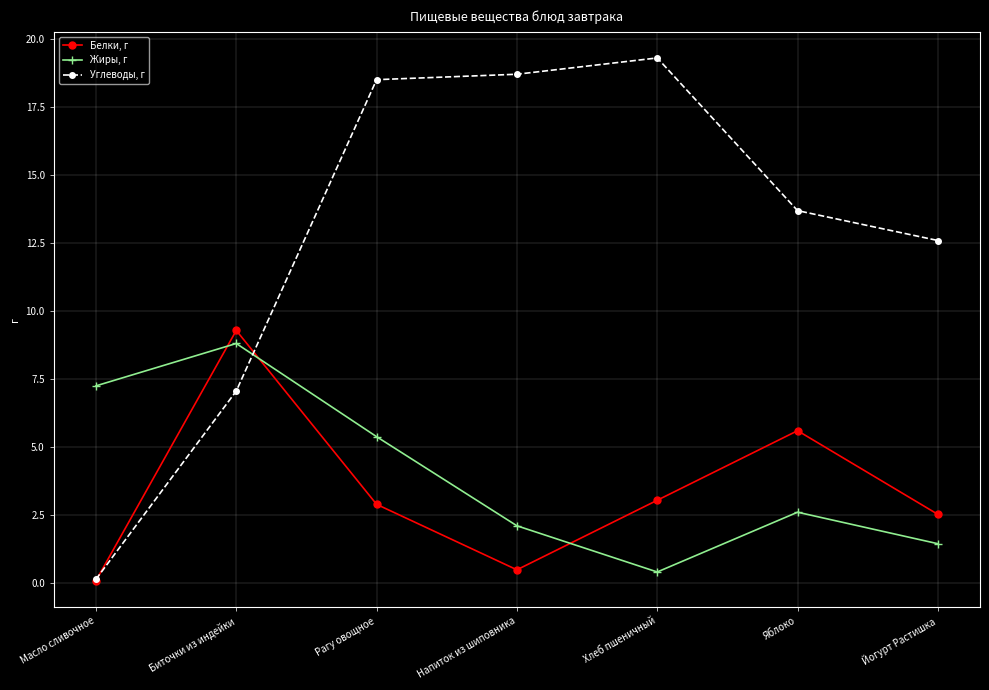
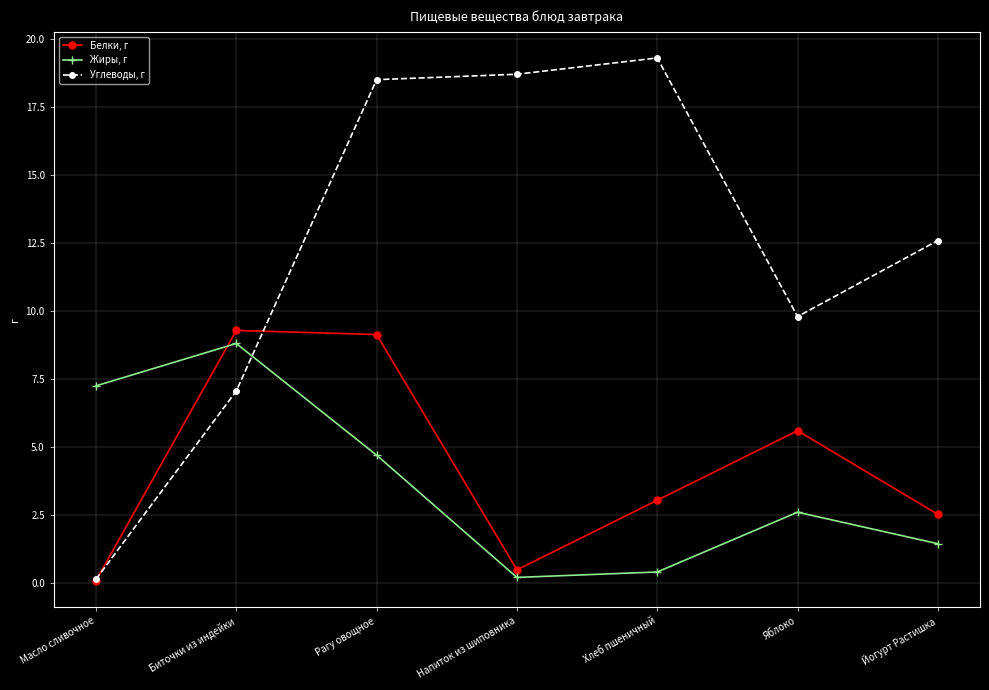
  {
    "Белки, г": {
      "Биточки из индейки": 9.3,
-     "Рагу овощное": 2.9,
+     "Рагу овощное": 9.1,
      "Напиток из шиповника": 0.5,
      "Хлеб пшеничный": 3.0,
      "Яблоко": 5.6,
      "Йогурт Растишка": 2.5
    },
    "Жиры, г": {
      "Масло сливочное": 7.3,
      "Биточки из индейки": 8.8,
-     "Рагу овощное": 5.4,
-     "Напиток из шиповника": 2.1,
+     "Рагу овощное": 4.7,
+     "Напиток из шиповника": 0.2,
      "Хлеб пшеничный": 0.4,
      "Яблоко": 2.6,
      "Йогурт Растишка": 1.4
    },
    "Углеводы, г": {
      "Биточки из индейки": 7.1,
      "Рагу овощное": 18.5,
      "Напиток из шиповника": 18.7,
      "Хлеб пшеничный": 19.3,
-     "Яблоко": 13.7,
+     "Яблоко": 9.8,
      "Йогурт Растишка": 12.6
    }
  }
